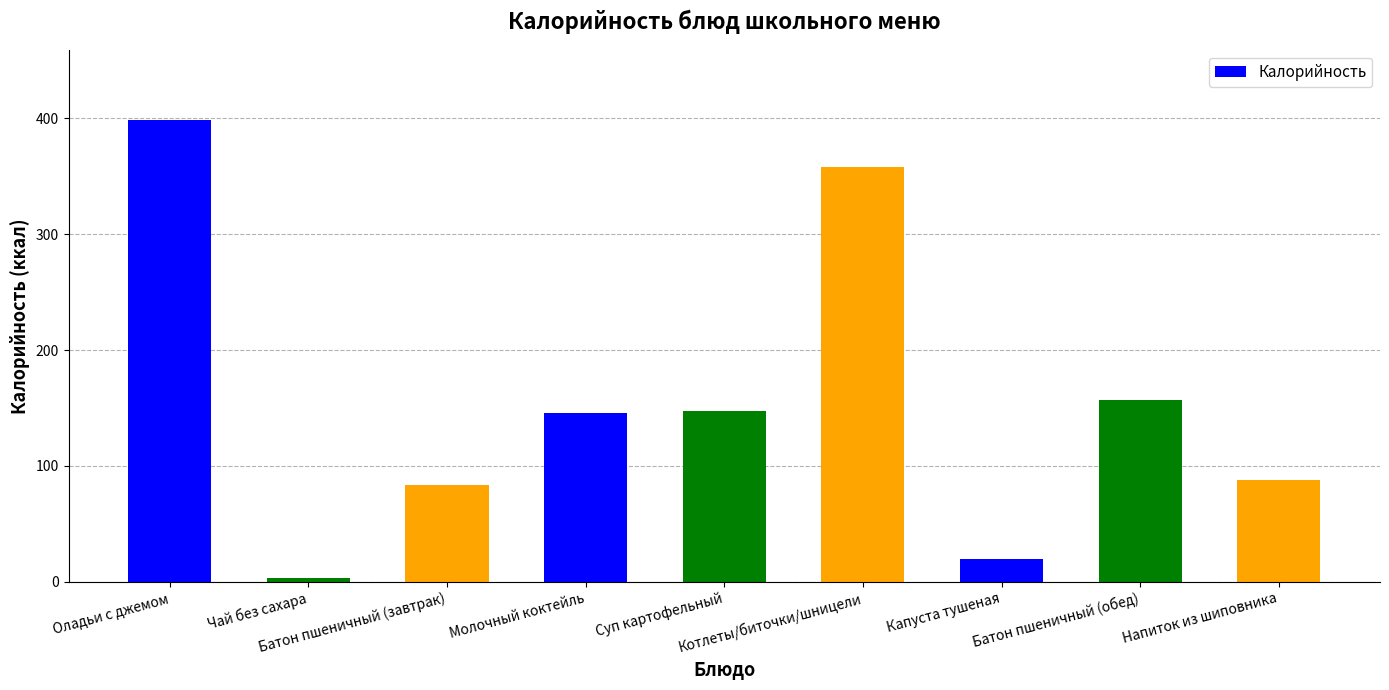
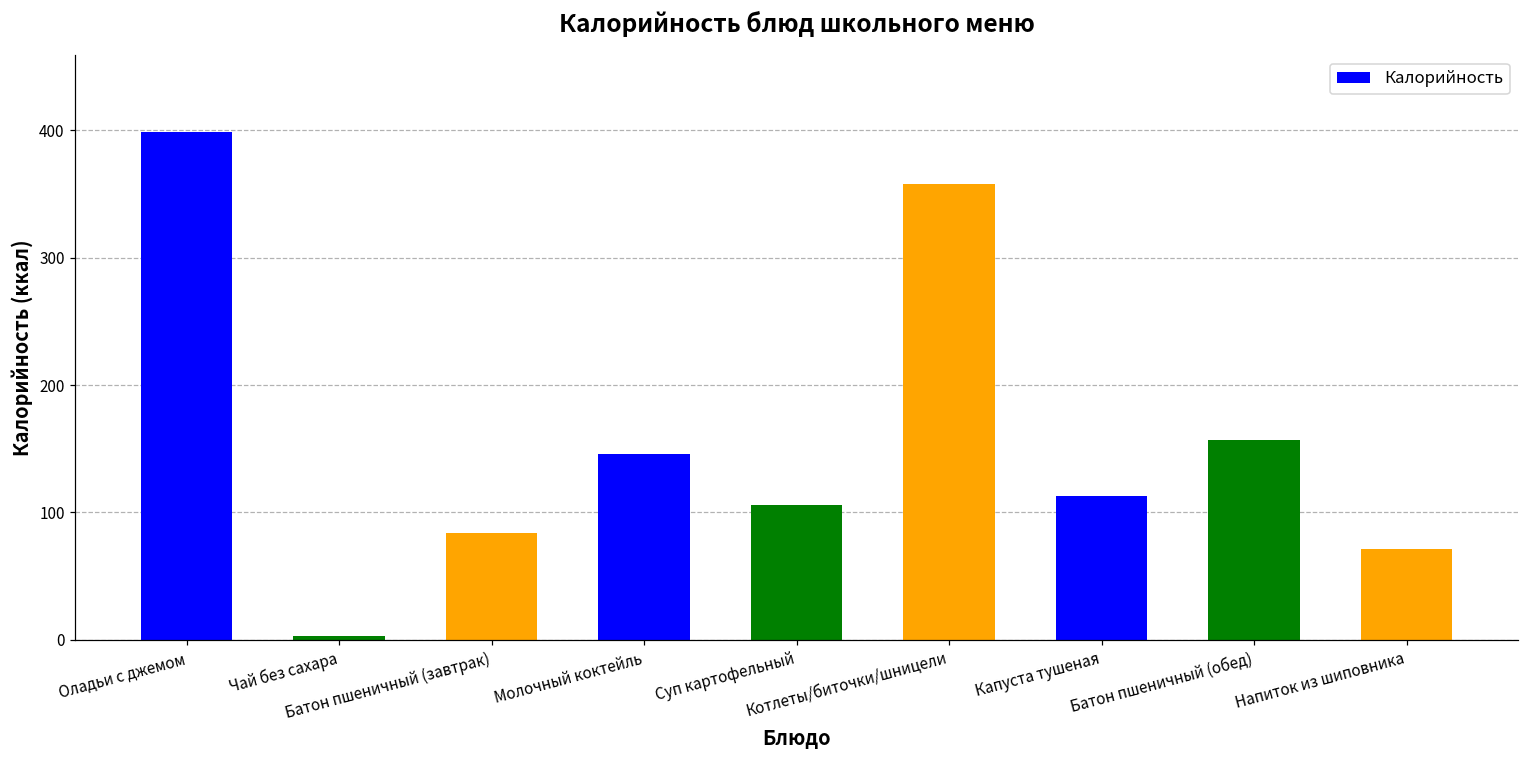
  {
    "Оладьи с джемом": 399,
    "Чай без сахара": 3,
    "Батон пшеничный (завтрак)": 84,
    "Молочный коктейль": 146,
-   "Суп картофельный": 147,
+   "Суп картофельный": 106,
    "Котлеты/биточки/шницели": 358,
-   "Капуста тушеная": 20,
+   "Капуста тушеная": 113,
    "Батон пшеничный (обед)": 157,
-   "Напиток из шиповника": 88
+   "Напиток из шиповника": 71
  }
